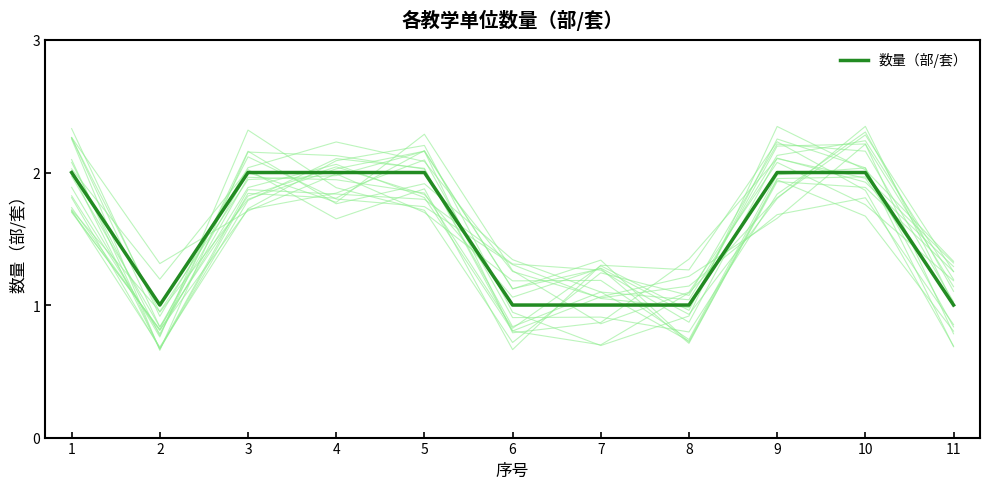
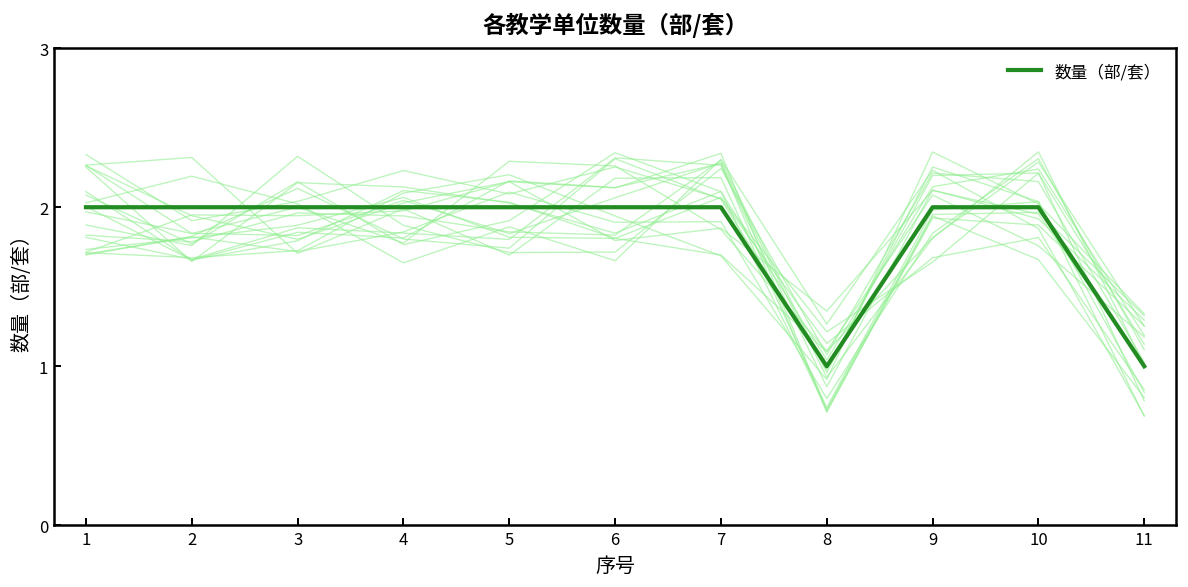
  {
    "数量（部/套）": {
-     "2": 1,
+     "2": 2,
      "5": 2,
-     "6": 1,
-     "7": 1,
+     "6": 2,
+     "7": 2,
      "8": 1,
      "10": 2
    }
  }
